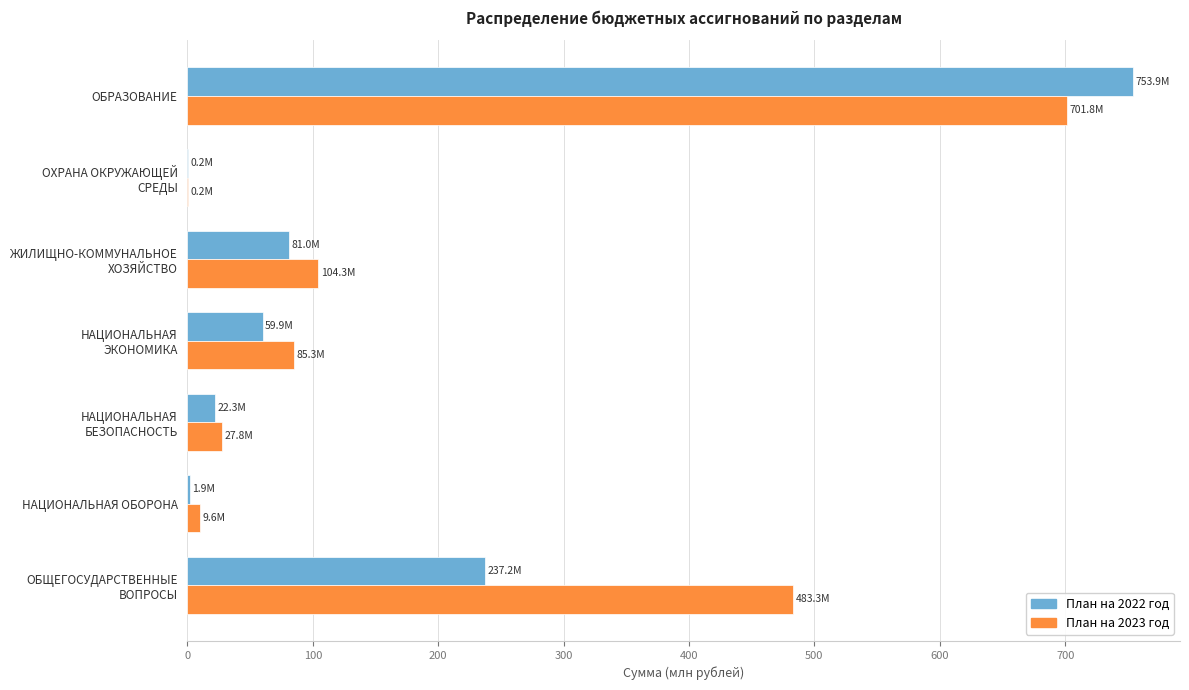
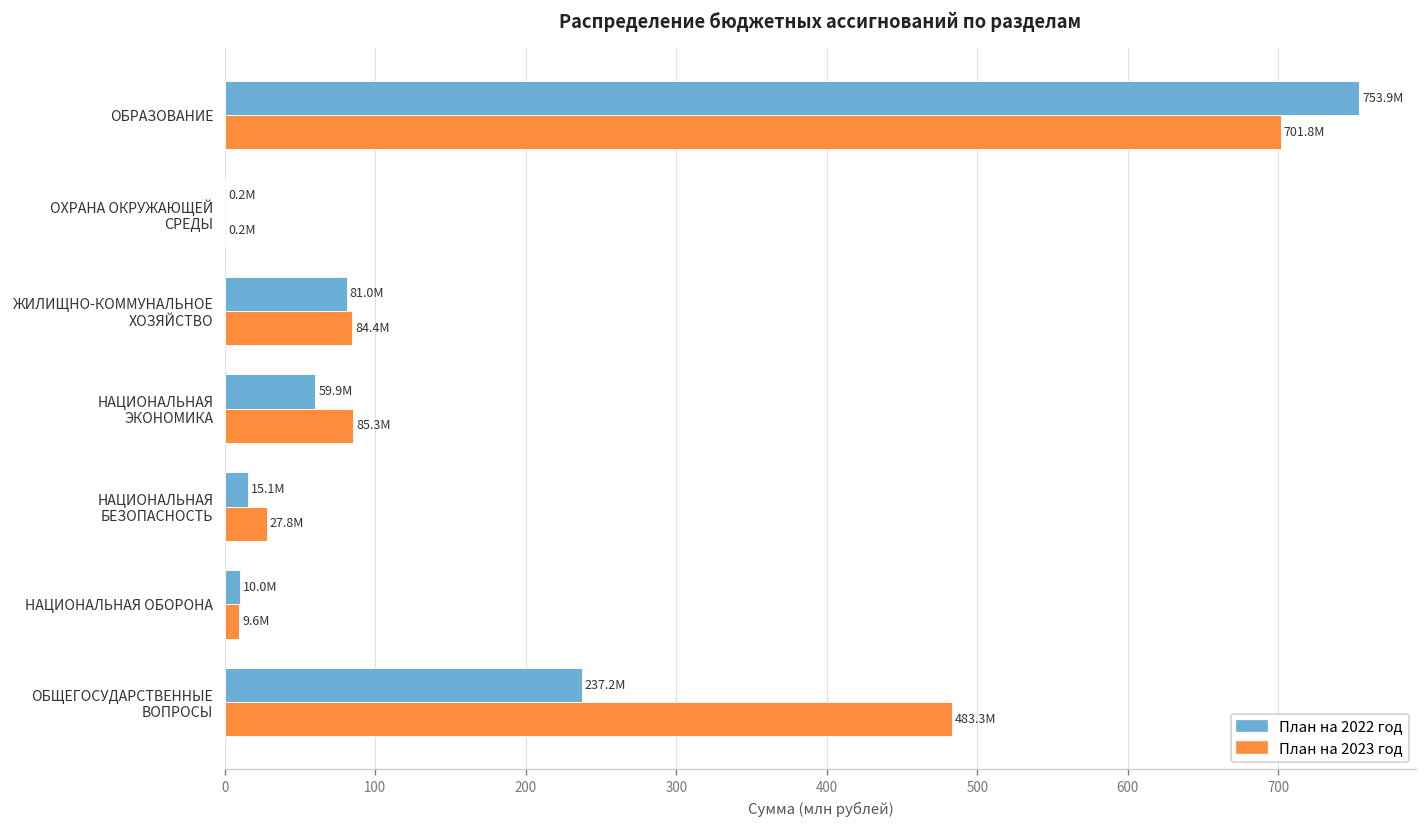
  {
    "План на 2022 год": {
      "ОБРАЗОВАНИЕ": "753.9M",
      "ОХРАНА ОКРУЖАЮЩЕЙ СРЕДЫ": "0.2M",
      "ЖИЛИЩНО-КОММУНАЛЬНОЕ ХОЗЯЙСТВО": "81.0M",
      "НАЦИОНАЛЬНАЯ ЭКОНОМИКА": "59.9M",
-     "НАЦИОНАЛЬНАЯ БЕЗОПАСНОСТЬ": "22.3M",
-     "НАЦИОНАЛЬНАЯ ОБОРОНА": "1.9M",
+     "НАЦИОНАЛЬНАЯ БЕЗОПАСНОСТЬ": "15.1M",
+     "НАЦИОНАЛЬНАЯ ОБОРОНА": "10.0M",
      "ОБЩЕГОСУДАРСТВЕННЫЕ ВОПРОСЫ": "237.2M"
    },
    "План на 2023 год": {
      "ОБРАЗОВАНИЕ": "701.8M",
      "ОХРАНА ОКРУЖАЮЩЕЙ СРЕДЫ": "0.2M",
-     "ЖИЛИЩНО-КОММУНАЛЬНОЕ ХОЗЯЙСТВО": "104.3M",
+     "ЖИЛИЩНО-КОММУНАЛЬНОЕ ХОЗЯЙСТВО": "84.4M",
      "НАЦИОНАЛЬНАЯ ЭКОНОМИКА": "85.3M",
      "НАЦИОНАЛЬНАЯ БЕЗОПАСНОСТЬ": "27.8M",
      "НАЦИОНАЛЬНАЯ ОБОРОНА": "9.6M",
      "ОБЩЕГОСУДАРСТВЕННЫЕ ВОПРОСЫ": "483.3M"
    }
  }
